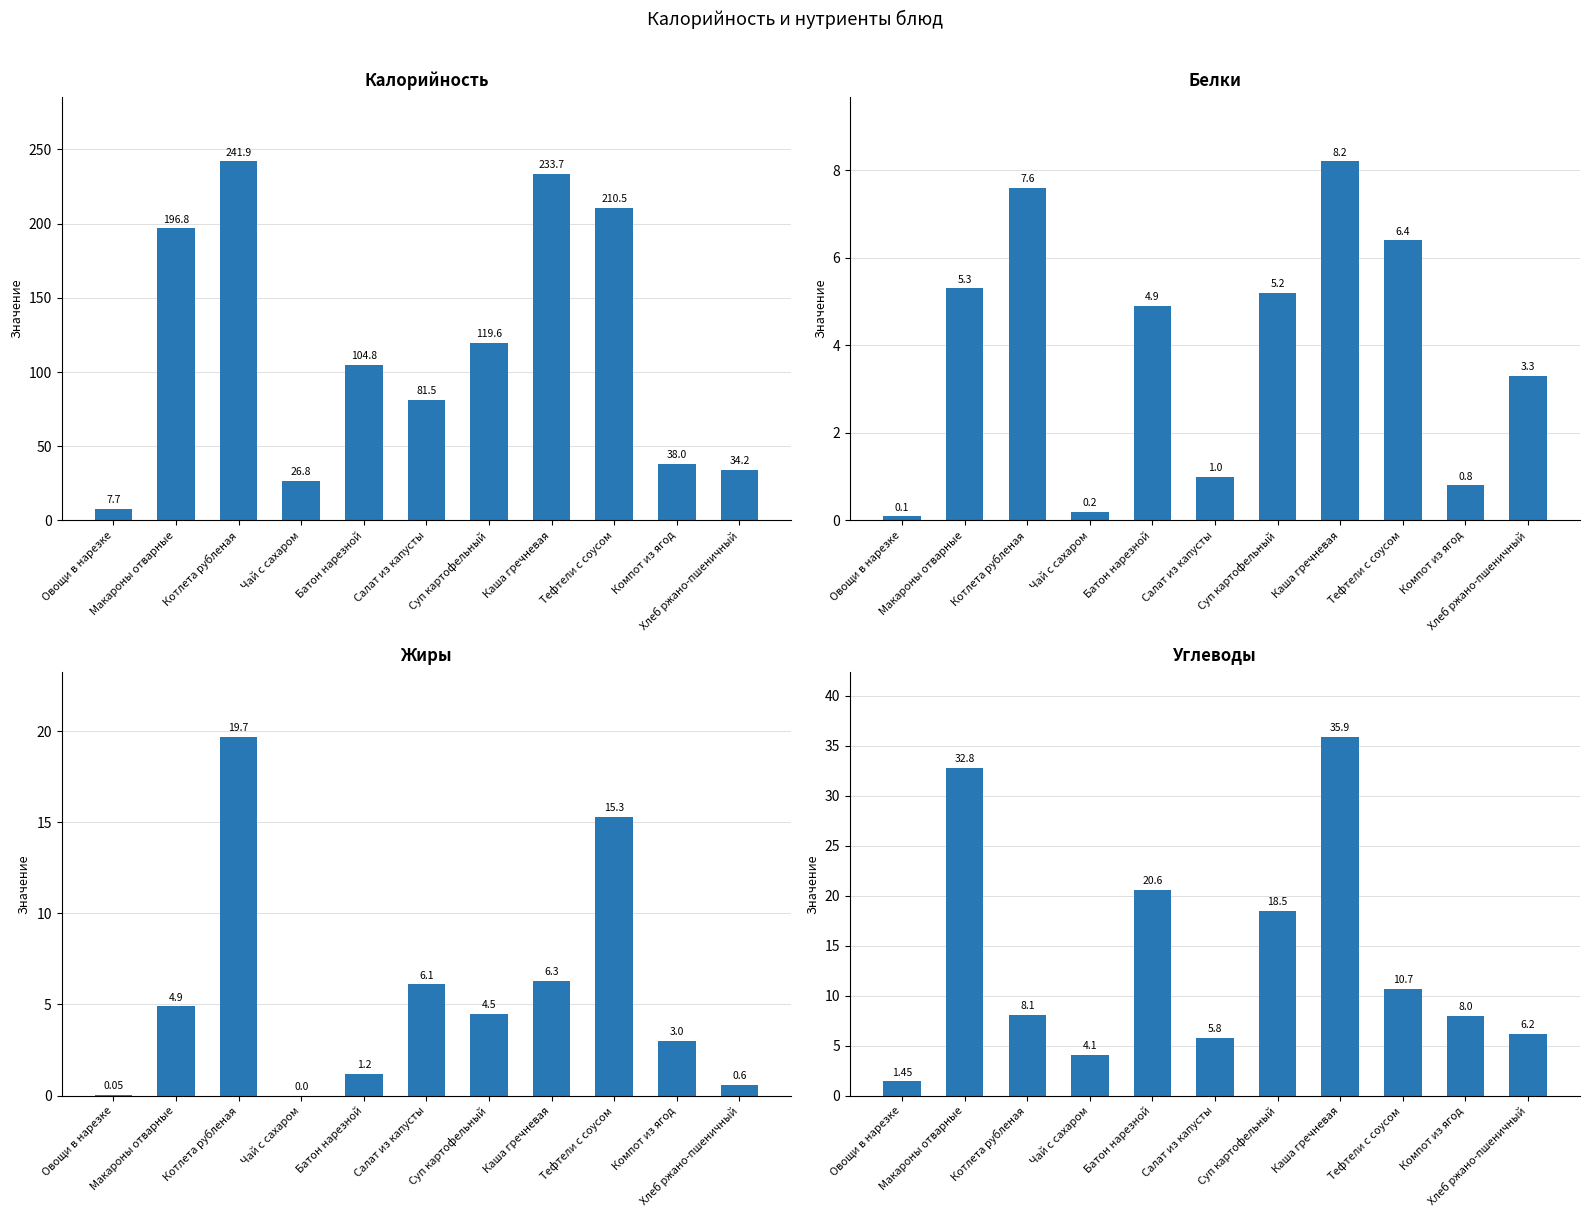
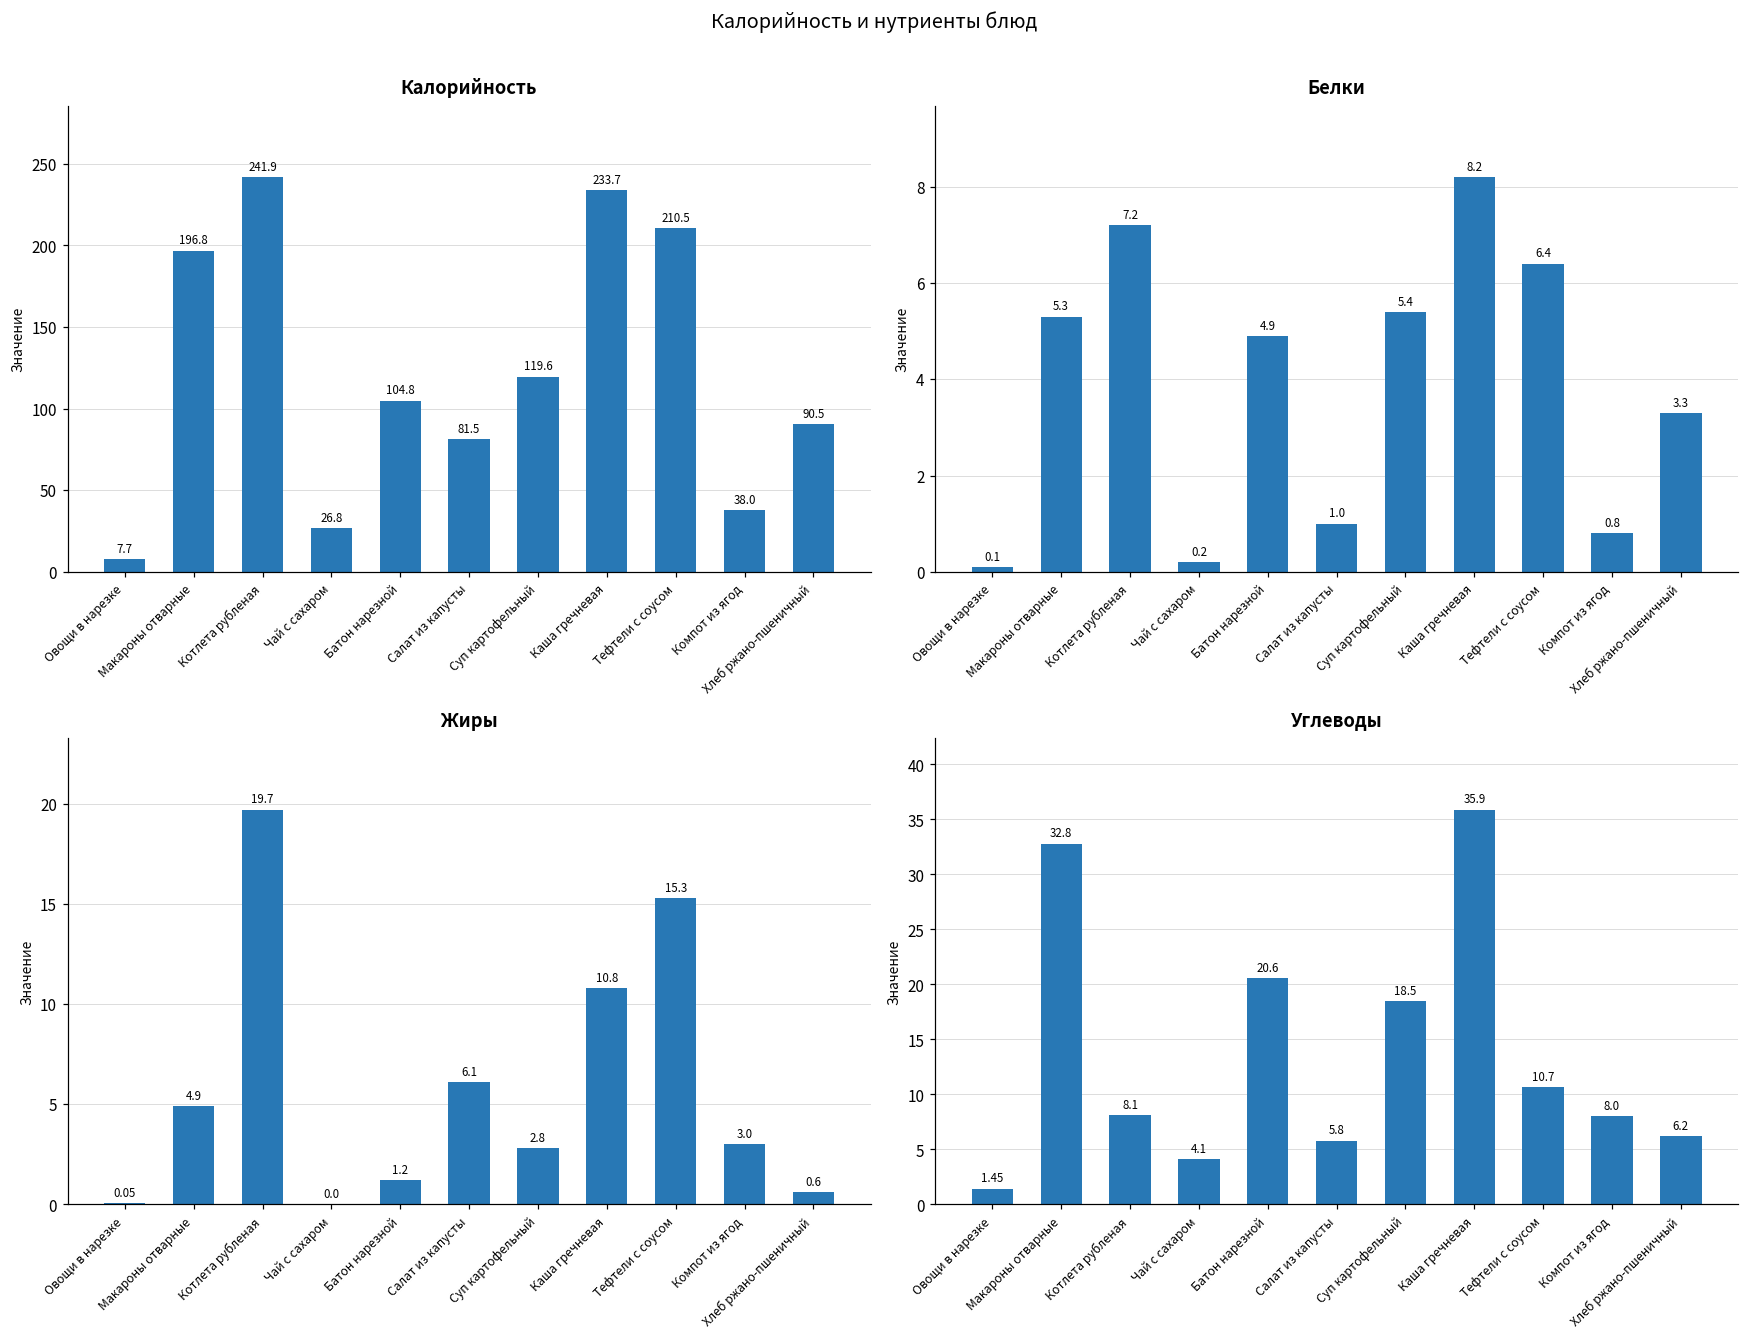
  {
    "Калорийность": {
      "Овощи в нарезке": 7.7,
      "Макароны отварные": 196.8,
      "Котлета рубленая": 241.9,
      "Чай с сахаром": 26.8,
      "Батон нарезной": 104.8,
      "Салат из капусты": 81.5,
      "Суп картофельный": 119.6,
      "Каша гречневая": 233.7,
      "Тефтели с соусом": 210.5,
      "Компот из ягод": 38.0,
-     "Хлеб ржано-пшеничный": 34.2
+     "Хлеб ржано-пшеничный": 90.5
    },
    "Белки": {
      "Овощи в нарезке": 0.1,
      "Макароны отварные": 5.3,
-     "Котлета рубленая": 7.6,
+     "Котлета рубленая": 7.2,
      "Чай с сахаром": 0.2,
      "Батон нарезной": 4.9,
      "Салат из капусты": 1.0,
-     "Суп картофельный": 5.2,
+     "Суп картофельный": 5.4,
      "Каша гречневая": 8.2,
      "Тефтели с соусом": 6.4,
      "Компот из ягод": 0.8,
      "Хлеб ржано-пшеничный": 3.3
    },
    "Жиры": {
      "Овощи в нарезке": 0.05,
      "Макароны отварные": 4.9,
      "Котлета рубленая": 19.7,
      "Чай с сахаром": 0.0,
      "Батон нарезной": 1.2,
      "Салат из капусты": 6.1,
-     "Суп картофельный": 4.5,
-     "Каша гречневая": 6.3,
+     "Суп картофельный": 2.8,
+     "Каша гречневая": 10.8,
      "Тефтели с соусом": 15.3,
      "Компот из ягод": 3.0,
      "Хлеб ржано-пшеничный": 0.6
    },
    "Углеводы": {
      "Овощи в нарезке": 1.45,
      "Макароны отварные": 32.8,
      "Котлета рубленая": 8.1,
      "Чай с сахаром": 4.1,
      "Батон нарезной": 20.6,
      "Салат из капусты": 5.8,
      "Суп картофельный": 18.5,
      "Каша гречневая": 35.9,
      "Тефтели с соусом": 10.7,
      "Компот из ягод": 8.0,
      "Хлеб ржано-пшеничный": 6.2
    }
  }
